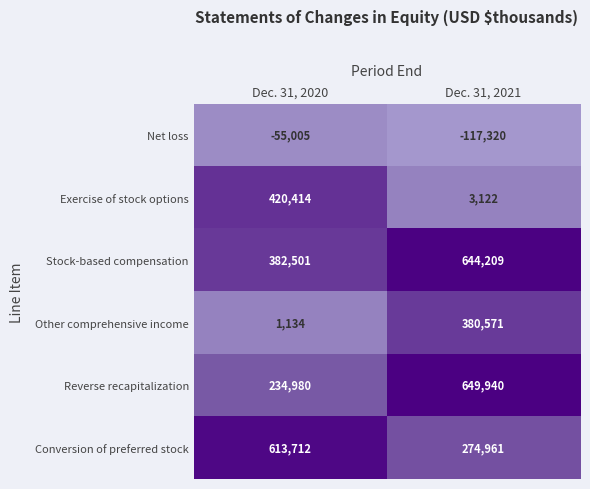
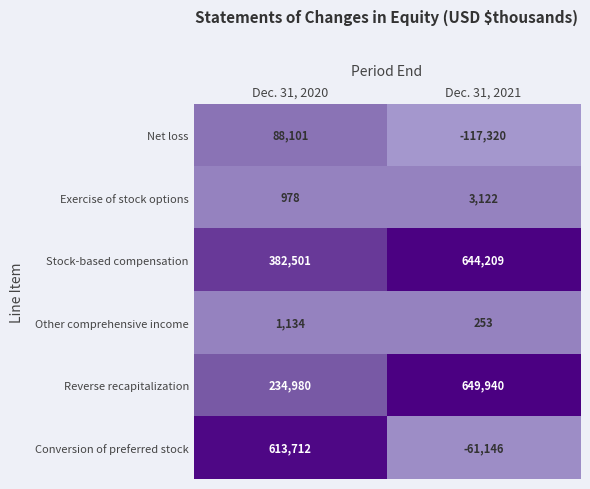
  {
    "Net loss": {
-     "Dec. 31, 2020": "-55,005",
+     "Dec. 31, 2020": "88,101",
      "Dec. 31, 2021": "-117,320"
    },
    "Exercise of stock options": {
-     "Dec. 31, 2020": "420,414",
+     "Dec. 31, 2020": "978",
      "Dec. 31, 2021": "3,122"
    },
    "Stock-based compensation": {
      "Dec. 31, 2020": "382,501",
      "Dec. 31, 2021": "644,209"
    },
    "Other comprehensive income": {
      "Dec. 31, 2020": "1,134",
-     "Dec. 31, 2021": "380,571"
+     "Dec. 31, 2021": "253"
    },
    "Reverse recapitalization": {
      "Dec. 31, 2020": "234,980",
      "Dec. 31, 2021": "649,940"
    },
    "Conversion of preferred stock": {
      "Dec. 31, 2020": "613,712",
-     "Dec. 31, 2021": "274,961"
+     "Dec. 31, 2021": "-61,146"
    }
  }
